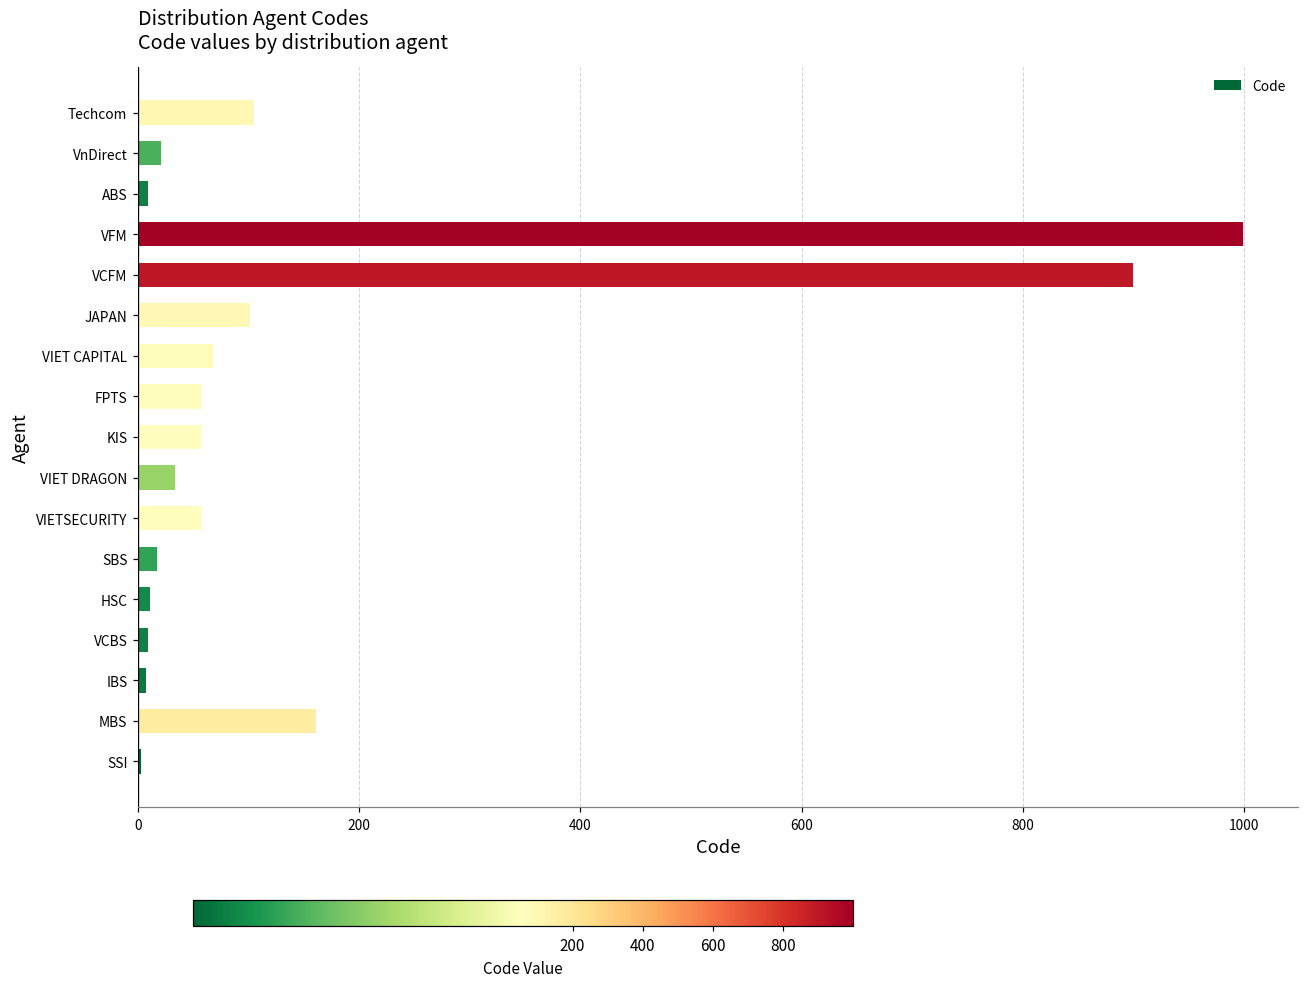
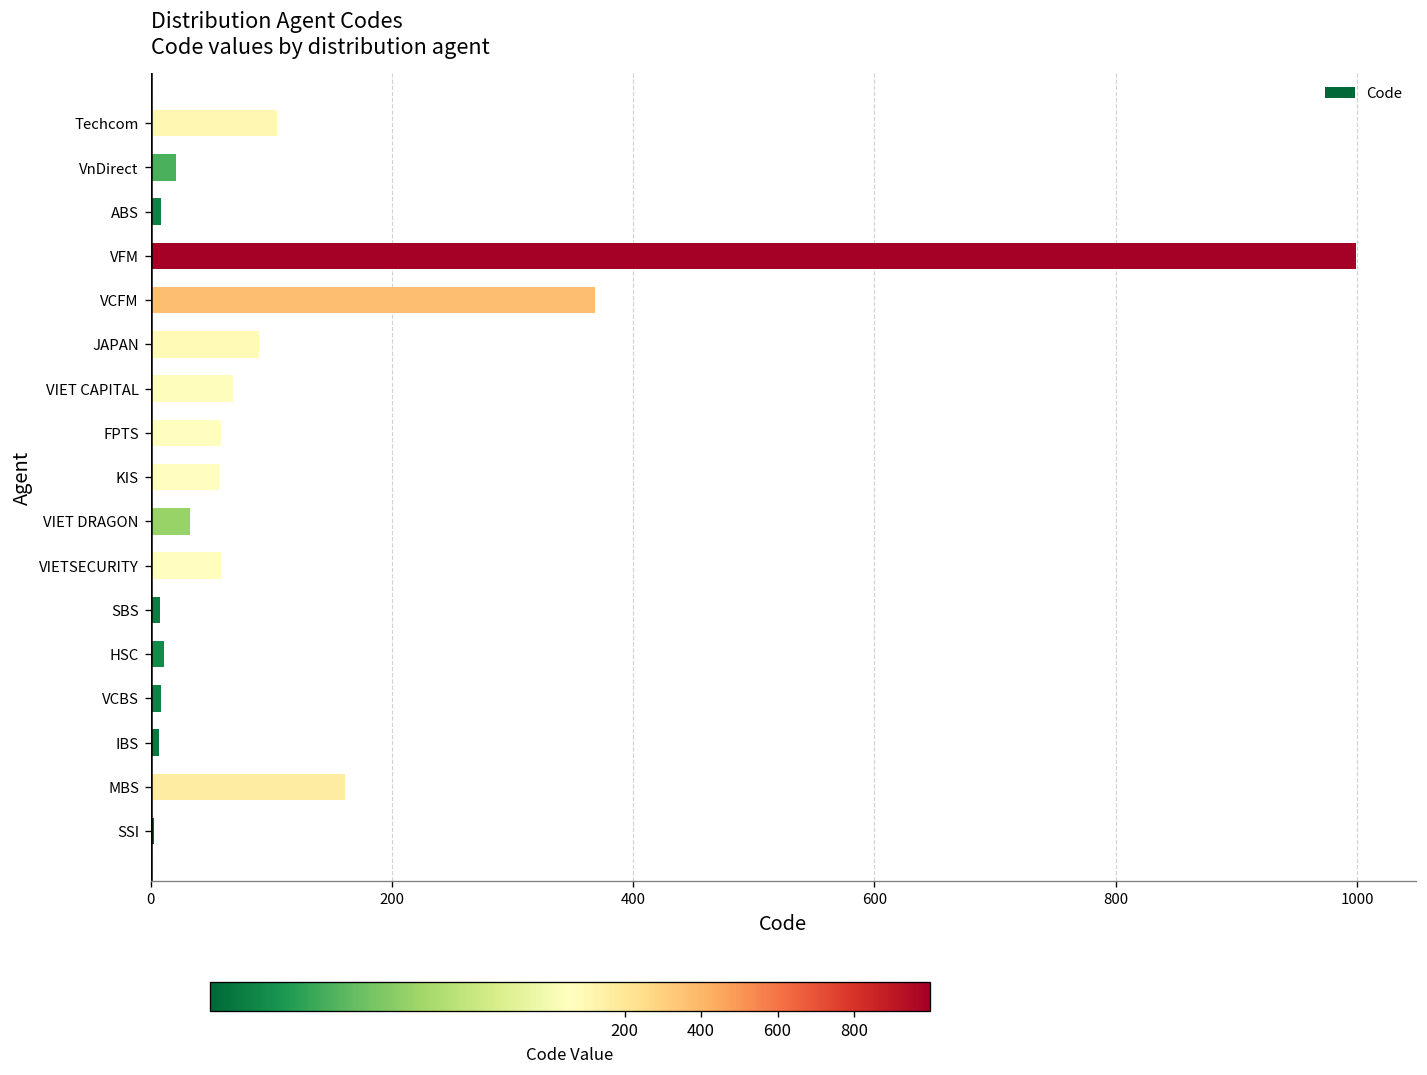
  {
    "Techcom": 105,
    "VnDirect": 21,
    "ABS": 9,
    "VFM": 999,
-   "VCFM": 900,
-   "JAPAN": 101,
+   "VCFM": 368,
+   "JAPAN": 90,
    "VIET CAPITAL": 68,
    "FPTS": 58,
    "KIS": 57,
    "VIET DRAGON": 33,
    "VIETSECURITY": 58,
-   "SBS": 17,
+   "SBS": 8,
    "HSC": 11,
    "VCBS": 9,
    "IBS": 7,
    "MBS": 161,
    "SSI": 3
  }
